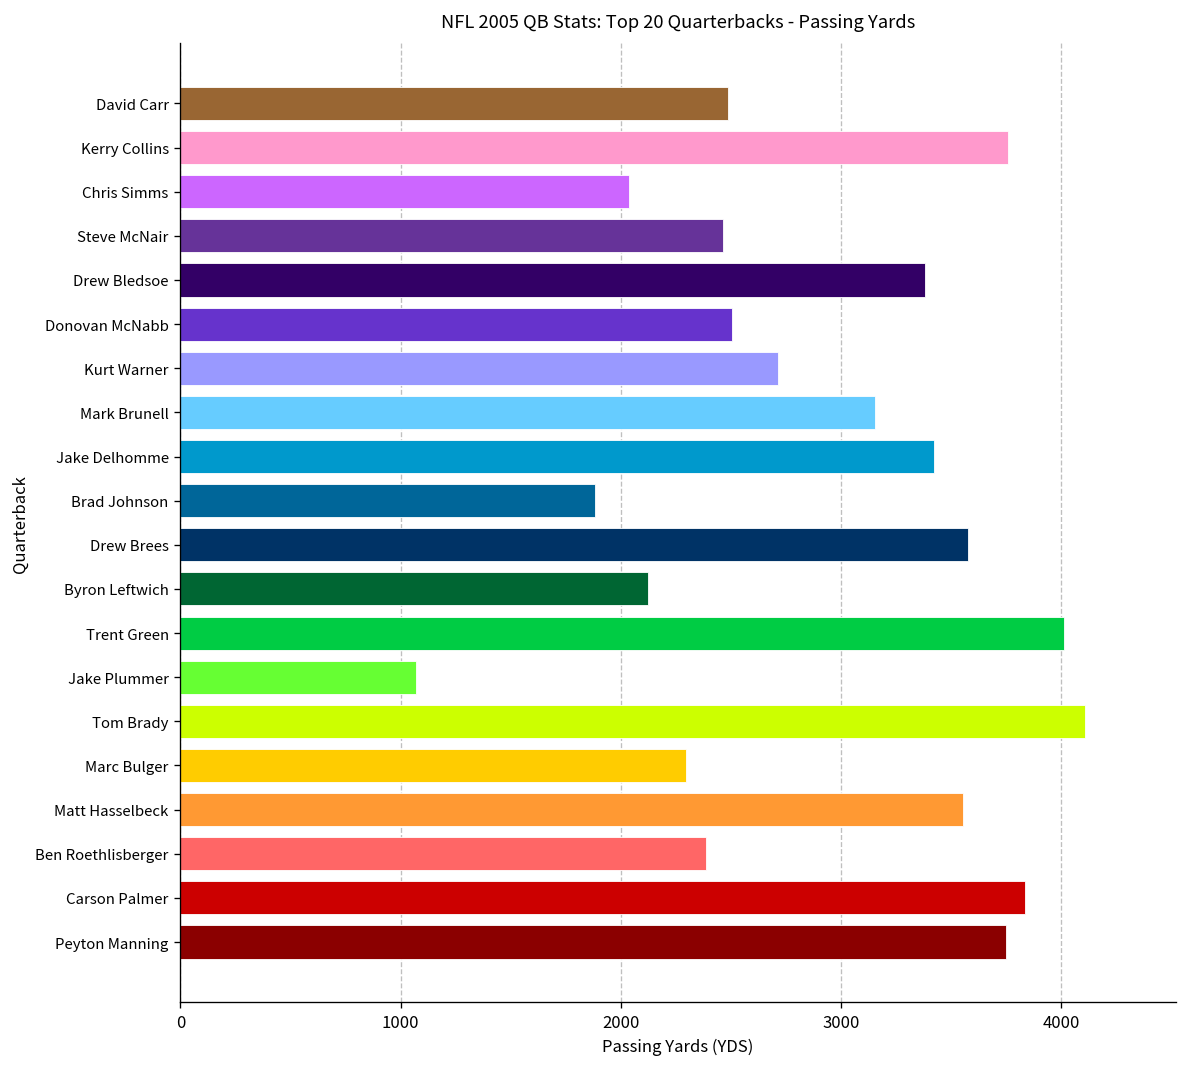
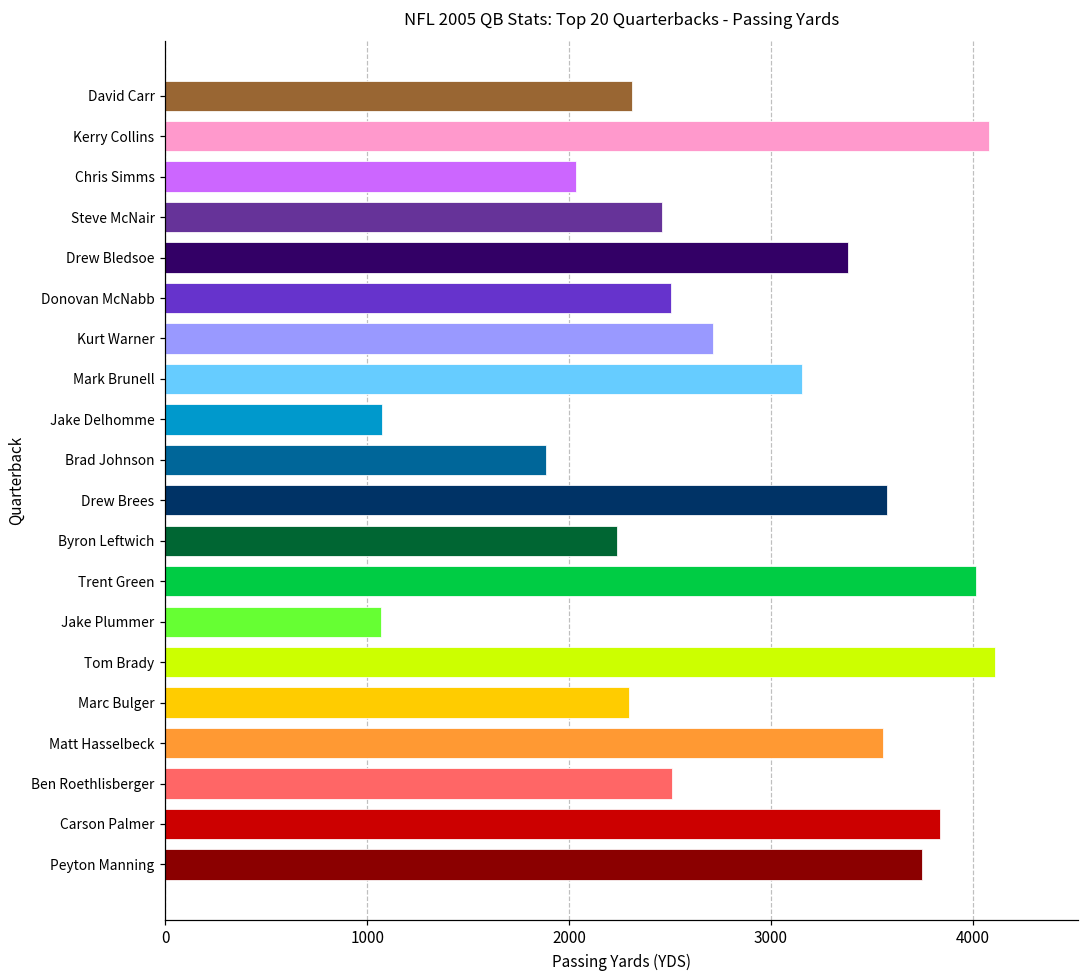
  {
-   "David Carr": 2490,
-   "Kerry Collins": 3760,
+   "David Carr": 2310,
+   "Kerry Collins": 4080,
    "Chris Simms": 2040,
    "Steve McNair": 2460,
    "Drew Bledsoe": 3380,
    "Donovan McNabb": 2510,
    "Kurt Warner": 2710,
    "Mark Brunell": 3160,
-   "Jake Delhomme": 3420,
+   "Jake Delhomme": 1080,
    "Brad Johnson": 1890,
    "Drew Brees": 3580,
-   "Byron Leftwich": 2120,
+   "Byron Leftwich": 2240,
    "Trent Green": 4010,
    "Jake Plummer": 1070,
    "Tom Brady": 4110,
    "Marc Bulger": 2300,
    "Matt Hasselbeck": 3560,
-   "Ben Roethlisberger": 2390,
+   "Ben Roethlisberger": 2510,
    "Carson Palmer": 3840,
    "Peyton Manning": 3750
  }
